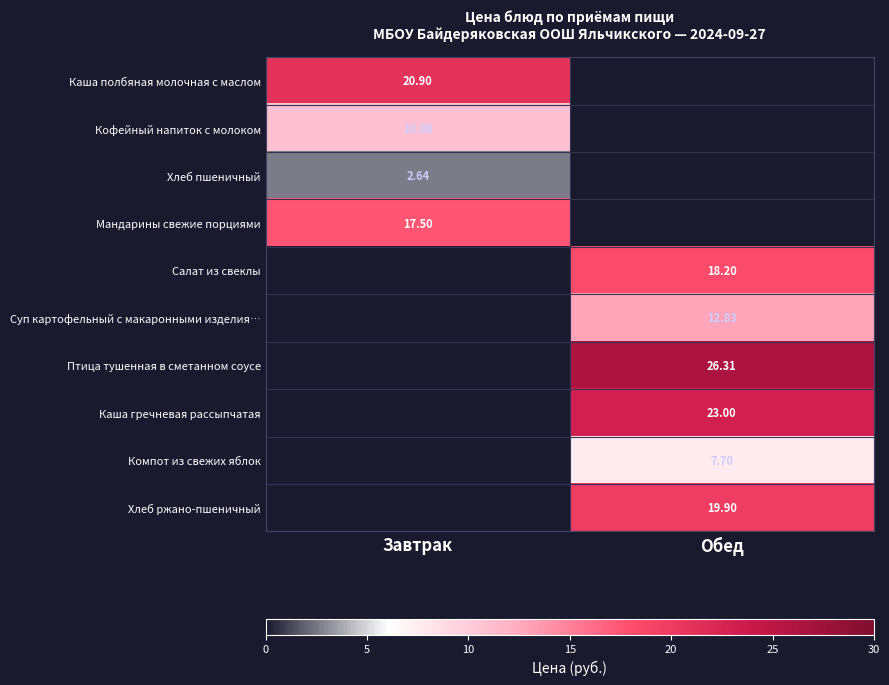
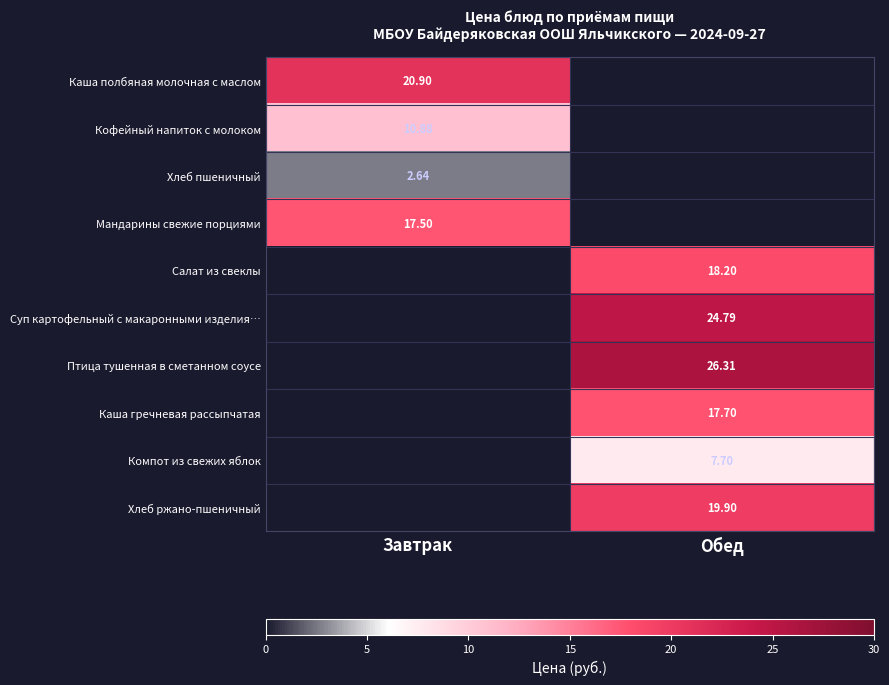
  {
    "Каша полбяная молочная с маслом": {
      "Завтрак": 20.90
    },
    "Кофейный напиток с молоком": {
      "Завтрак": 10.88
    },
    "Хлеб пшеничный": {
      "Завтрак": 2.64
    },
    "Мандарины свежие порциями": {
      "Завтрак": 17.50
    },
    "Салат из свеклы": {
      "Обед": 18.20
    },
    "Суп картофельный с макаронными изделия…": {
-     "Обед": 12.83
+     "Обед": 24.79
    },
    "Птица тушенная в сметанном соусе": {
      "Обед": 26.31
    },
    "Каша гречневая рассыпчатая": {
-     "Обед": 23.00
+     "Обед": 17.70
    },
    "Компот из свежих яблок": {
      "Обед": 7.70
    },
    "Хлеб ржано-пшеничный": {
      "Обед": 19.90
    }
  }
